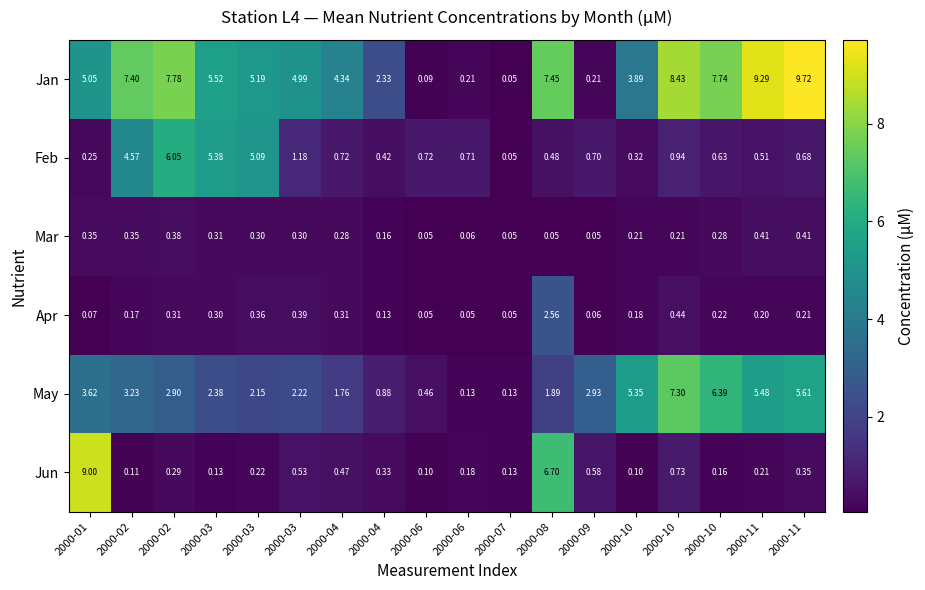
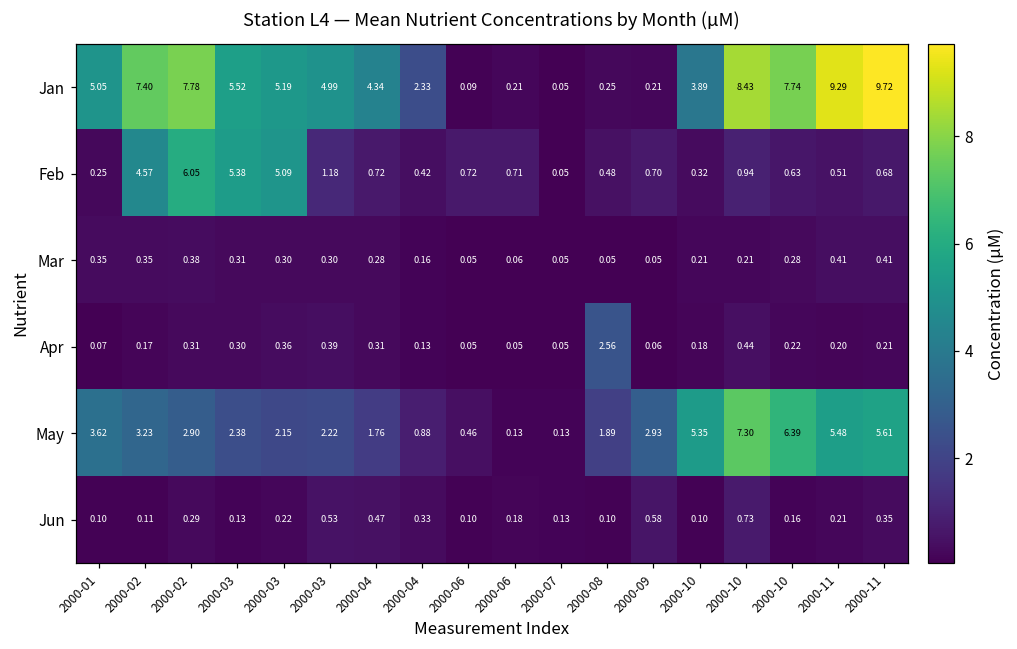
  {
    "Jan": {
      "2000-01": 5.05,
      "2000-07": 0.05,
-     "2000-08": 7.45,
+     "2000-08": 0.25,
      "2000-09": 0.21
    },
    "Feb": {
      "2000-01": 0.25,
      "2000-07": 0.05,
      "2000-08": 0.48,
      "2000-09": 0.70
    },
    "Mar": {
      "2000-01": 0.35,
      "2000-07": 0.05,
      "2000-08": 0.05,
      "2000-09": 0.05
    },
    "Apr": {
      "2000-01": 0.07,
      "2000-07": 0.05,
      "2000-08": 2.56,
      "2000-09": 0.06
    },
    "May": {
      "2000-01": 3.62,
      "2000-07": 0.13,
      "2000-08": 1.89,
      "2000-09": 2.93
    },
    "Jun": {
-     "2000-01": 9.00,
+     "2000-01": 0.10,
      "2000-07": 0.13,
-     "2000-08": 6.70,
+     "2000-08": 0.10,
      "2000-09": 0.58
    }
  }
